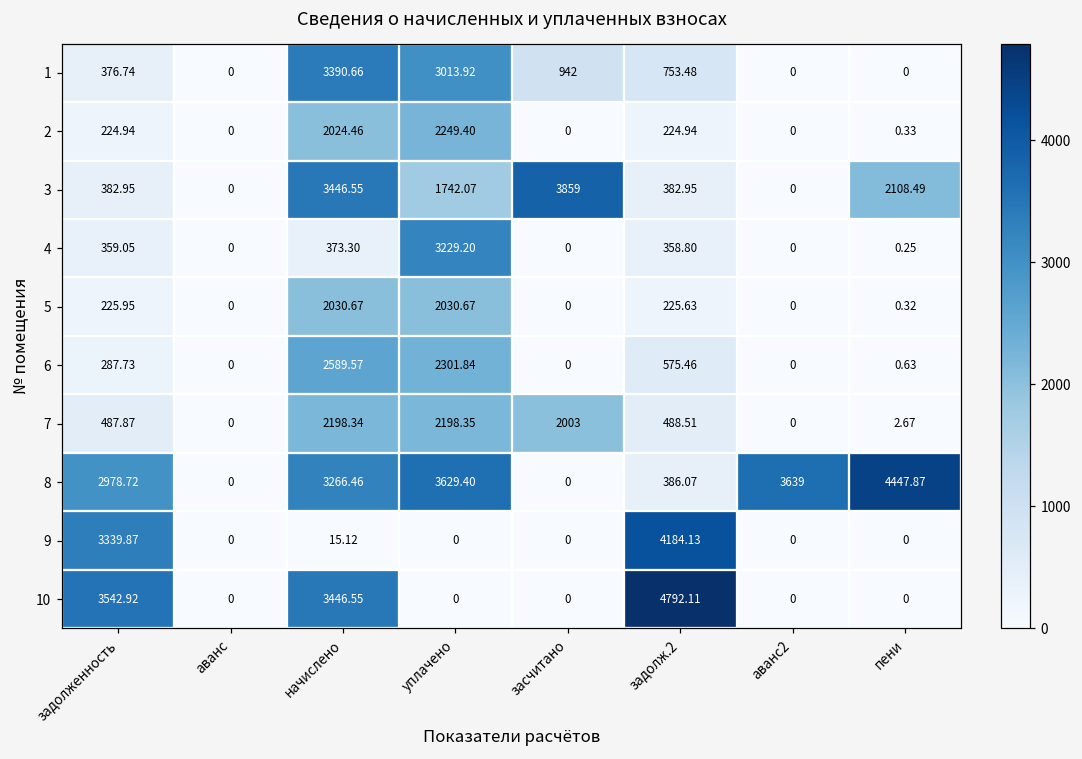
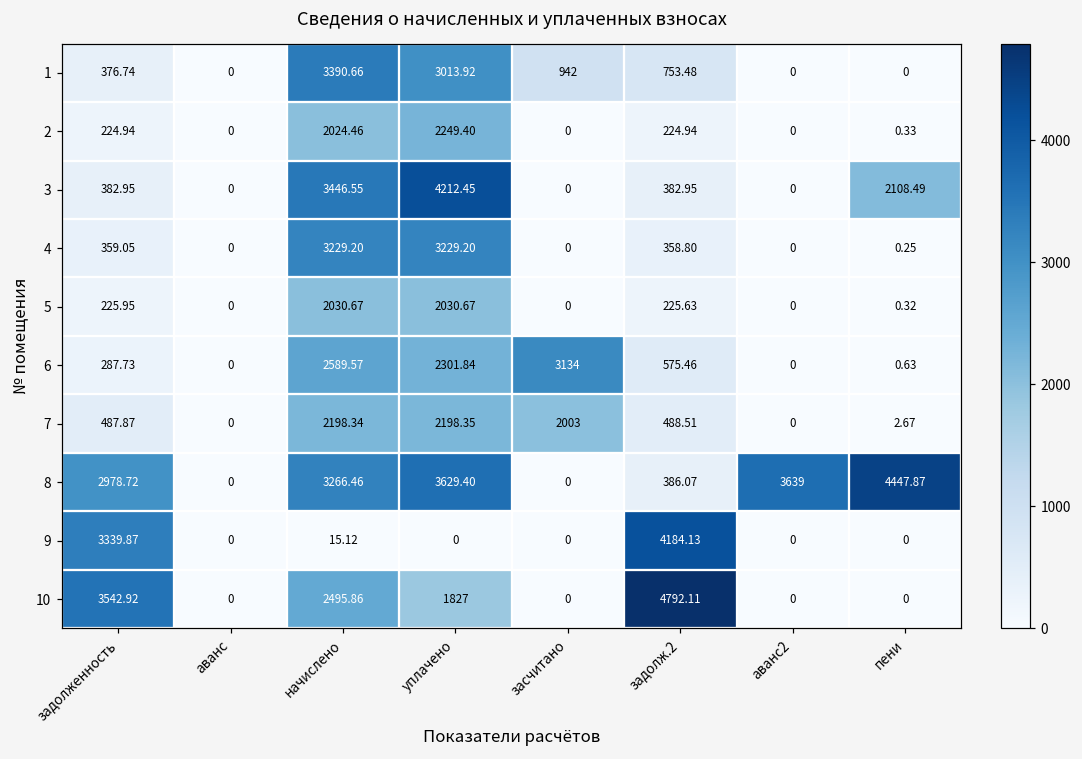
  {
    "1": {
      "задолженность": 376.74,
      "аванс": 0,
      "начислено": 3390.66,
      "уплачено": 3013.92,
      "засчитано": 942,
      "задолж.2": 753.48,
      "аванс2": 0,
      "пени": 0
    },
    "2": {
      "задолженность": 224.94,
      "аванс": 0,
      "начислено": 2024.46,
      "уплачено": 2249.40,
      "засчитано": 0,
      "задолж.2": 224.94,
      "аванс2": 0,
      "пени": 0.33
    },
    "3": {
      "задолженность": 382.95,
      "аванс": 0,
      "начислено": 3446.55,
-     "уплачено": 1742.07,
-     "засчитано": 3859,
+     "уплачено": 4212.45,
+     "засчитано": 0,
      "задолж.2": 382.95,
      "аванс2": 0,
      "пени": 2108.49
    },
    "4": {
      "задолженность": 359.05,
      "аванс": 0,
-     "начислено": 373.30,
+     "начислено": 3229.20,
      "уплачено": 3229.20,
      "засчитано": 0,
      "задолж.2": 358.80,
      "аванс2": 0,
      "пени": 0.25
    },
    "5": {
      "задолженность": 225.95,
      "аванс": 0,
      "начислено": 2030.67,
      "уплачено": 2030.67,
      "засчитано": 0,
      "задолж.2": 225.63,
      "аванс2": 0,
      "пени": 0.32
    },
    "6": {
      "задолженность": 287.73,
      "аванс": 0,
      "начислено": 2589.57,
      "уплачено": 2301.84,
-     "засчитано": 0,
+     "засчитано": 3134,
      "задолж.2": 575.46,
      "аванс2": 0,
      "пени": 0.63
    },
    "7": {
      "задолженность": 487.87,
      "аванс": 0,
      "начислено": 2198.34,
      "уплачено": 2198.35,
      "засчитано": 2003,
      "задолж.2": 488.51,
      "аванс2": 0,
      "пени": 2.67
    },
    "8": {
      "задолженность": 2978.72,
      "аванс": 0,
      "начислено": 3266.46,
      "уплачено": 3629.40,
      "засчитано": 0,
      "задолж.2": 386.07,
      "аванс2": 3639,
      "пени": 4447.87
    },
    "9": {
      "задолженность": 3339.87,
      "аванс": 0,
      "начислено": 15.12,
      "уплачено": 0,
      "засчитано": 0,
      "задолж.2": 4184.13,
      "аванс2": 0,
      "пени": 0
    },
    "10": {
      "задолженность": 3542.92,
      "аванс": 0,
-     "начислено": 3446.55,
-     "уплачено": 0,
+     "начислено": 2495.86,
+     "уплачено": 1827,
      "засчитано": 0,
      "задолж.2": 4792.11,
      "аванс2": 0,
      "пени": 0
    }
  }
